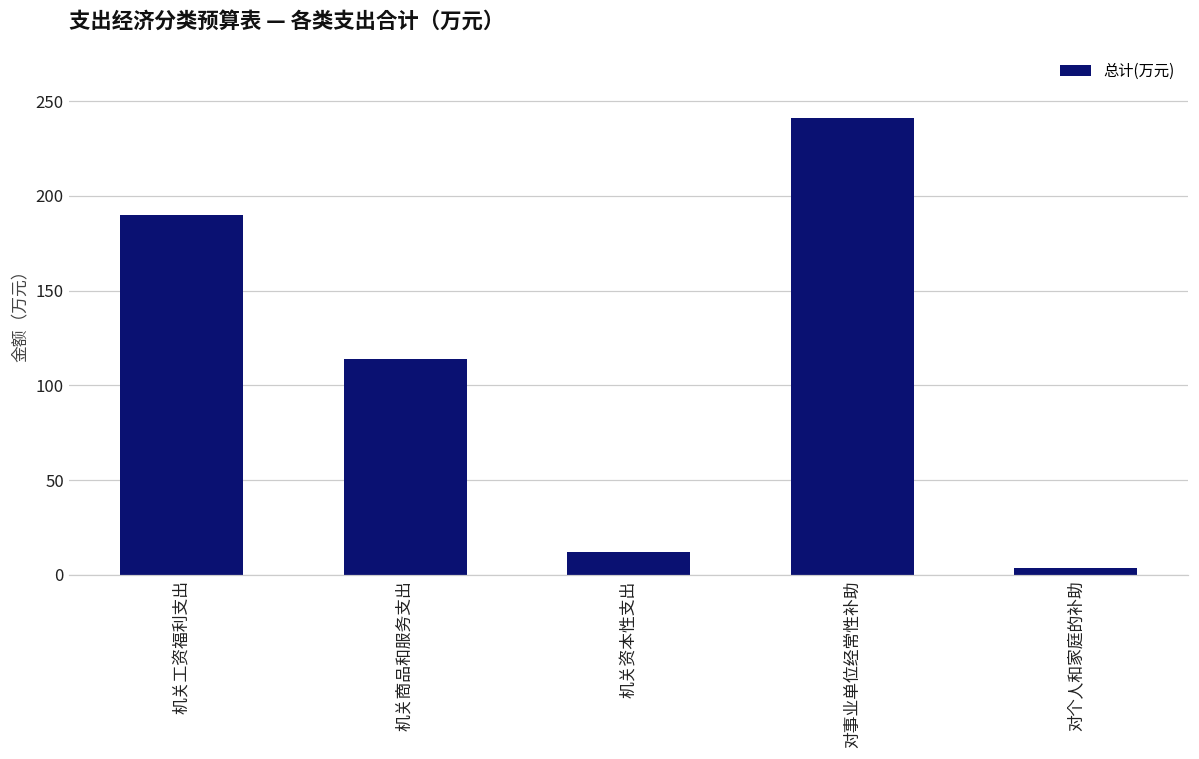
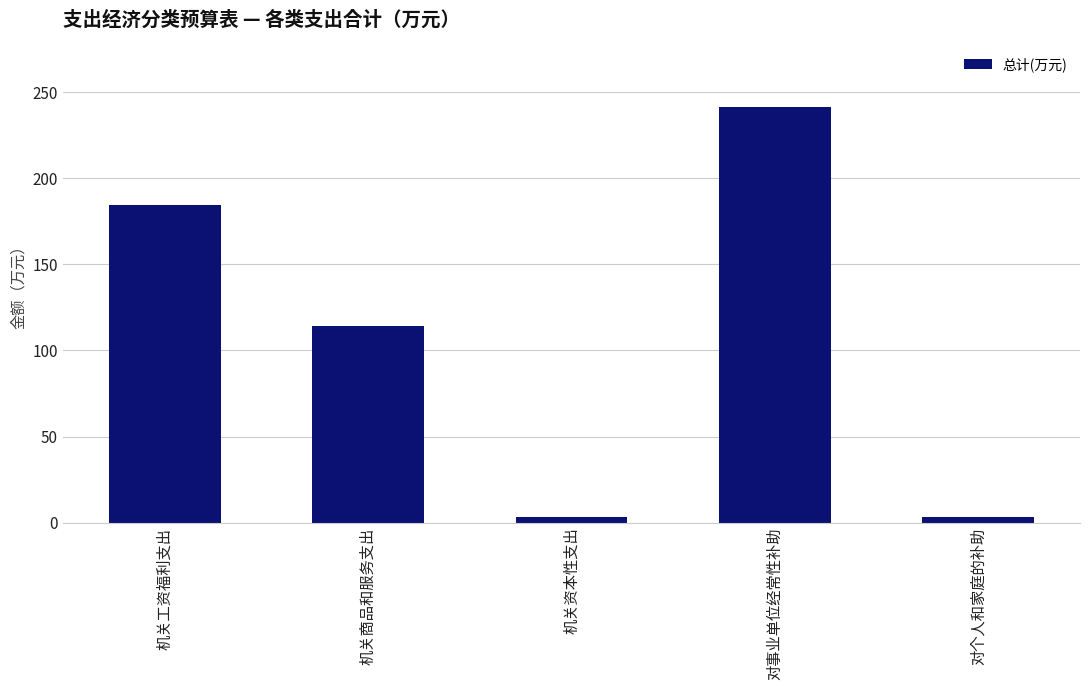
  {
-   "机关工资福利支出": 190,
+   "机关工资福利支出": 184,
    "机关商品和服务支出": 114,
-   "机关资本性支出": 12,
+   "机关资本性支出": 4,
    "对事业单位经常性补助": 241,
    "对个人和家庭的补助": 3
  }
